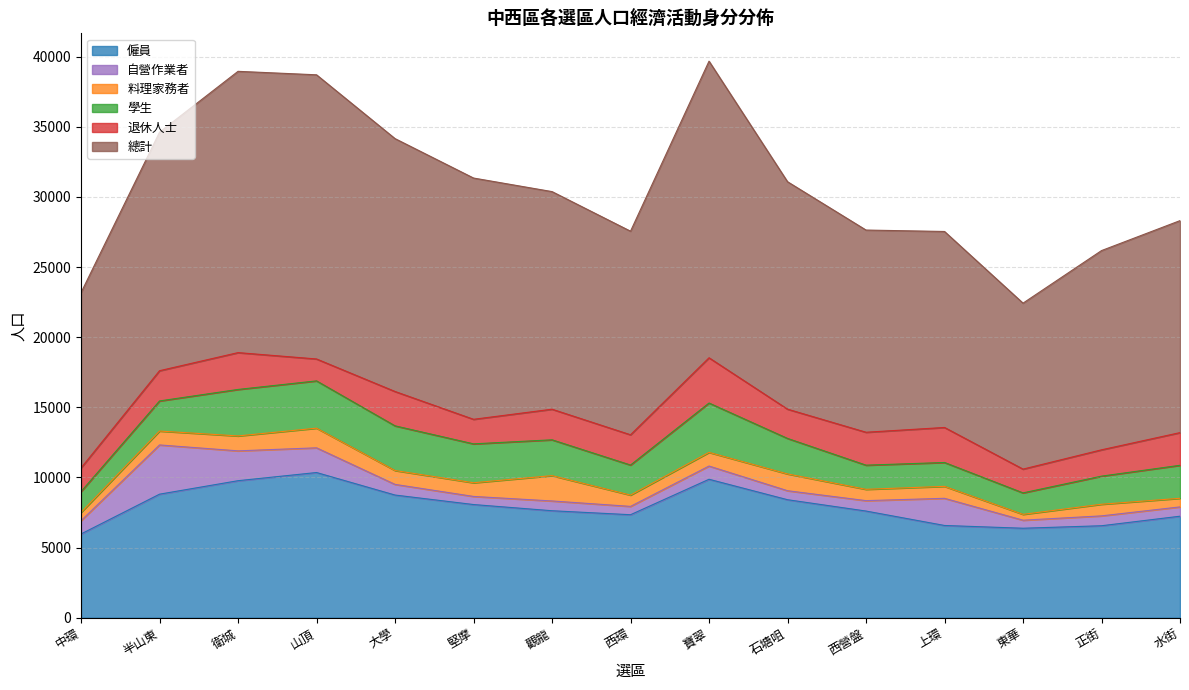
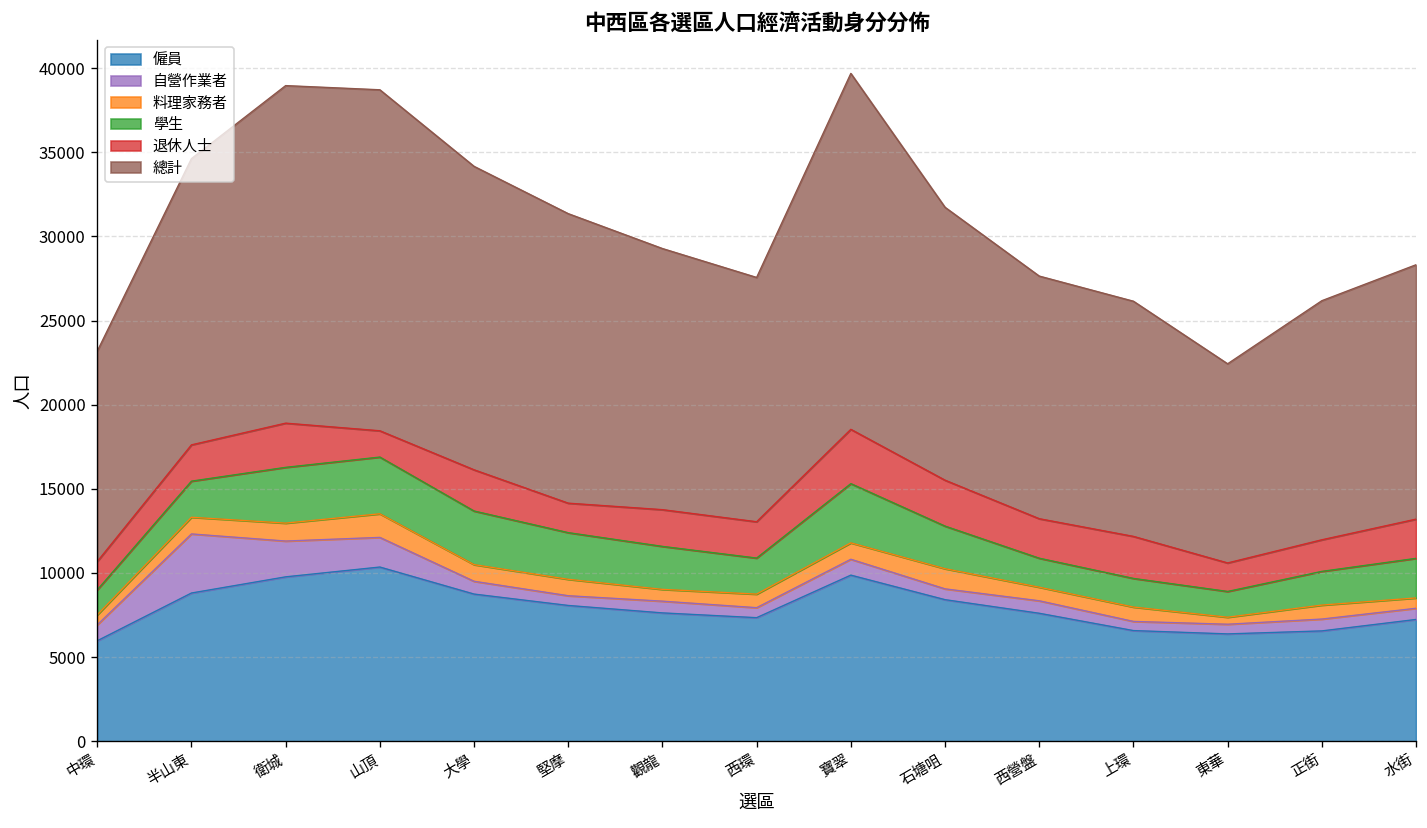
  {
    "僱員": {
      "中環": 6000,
      "半山東": 8800,
      "衛城": 9800,
      "山頂": 10400,
      "大學": 8700,
      "堅摩": 8100,
      "觀龍": 7600,
      "西環": 7300,
      "寶翠": 9900,
      "石塘咀": 8400,
      "西營盤": 7600,
      "上環": 6600,
      "東華": 6400,
      "正街": 6600,
      "水街": 7200
    },
    "自營作業者": {
      "中環": 900,
      "半山東": 3500,
      "衛城": 2100,
      "山頂": 1800,
      "大學": 800,
      "堅摩": 600,
      "觀龍": 700,
      "西環": 600,
      "寶翠": 900,
      "石塘咀": 600,
      "西營盤": 700,
-     "上環": 1900,
+     "上環": 500,
      "東華": 600,
      "正街": 700,
      "水街": 700
    },
    "料理家務者": {
      "中環": 600,
      "半山東": 1000,
      "衛城": 1100,
      "山頂": 1400,
      "大學": 1000,
      "堅摩": 1000,
-     "觀龍": 1800,
+     "觀龍": 700,
      "西環": 800,
      "寶翠": 1000,
      "石塘咀": 1200,
      "西營盤": 800,
      "上環": 900,
      "東華": 400,
      "正街": 800,
      "水街": 600
    },
    "學生": {
      "中環": 1500,
      "半山東": 2100,
      "衛城": 3300,
      "山頂": 3400,
      "大學": 3200,
      "堅摩": 2800,
      "觀龍": 2600,
      "西環": 2100,
      "寶翠": 3500,
      "石塘咀": 2500,
      "西營盤": 1700,
      "上環": 1700,
      "東華": 1500,
      "正街": 2000,
      "水街": 2400
    },
    "退休人士": {
      "中環": 1700,
      "半山東": 2200,
      "衛城": 2600,
      "山頂": 1600,
      "大學": 2400,
      "堅摩": 1800,
      "觀龍": 2200,
      "西環": 2200,
      "寶翠": 3200,
-     "石塘咀": 2100,
+     "石塘咀": 2700,
      "西營盤": 2300,
      "上環": 2500,
      "東華": 1700,
      "正街": 1900,
      "水街": 2300
    },
    "總計": {
      "中環": 12500,
      "衛城": 20100,
      "山頂": 20300,
      "大學": 18000,
      "堅摩": 17200,
      "觀龍": 15500,
      "西環": 14500,
      "寶翠": 21200,
      "石塘咀": 16200,
      "西營盤": 14400,
      "上環": 14000,
      "東華": 11800,
      "正街": 14200,
      "水街": 15100
    }
  }
